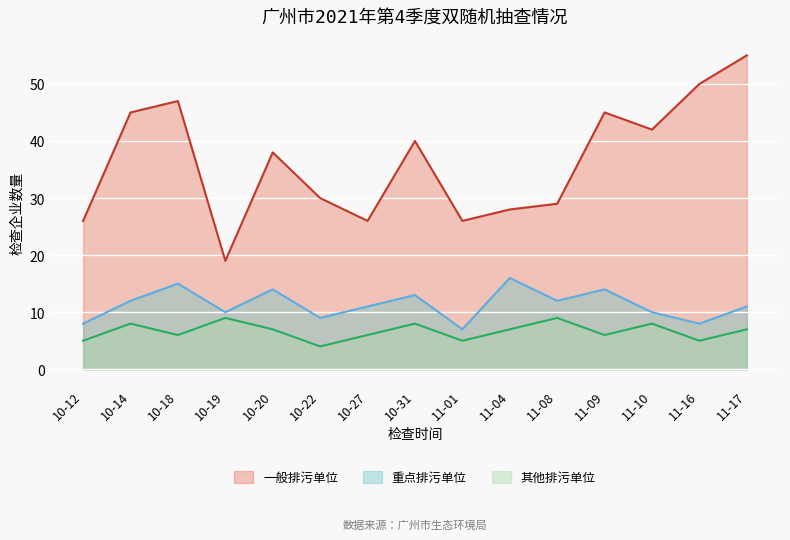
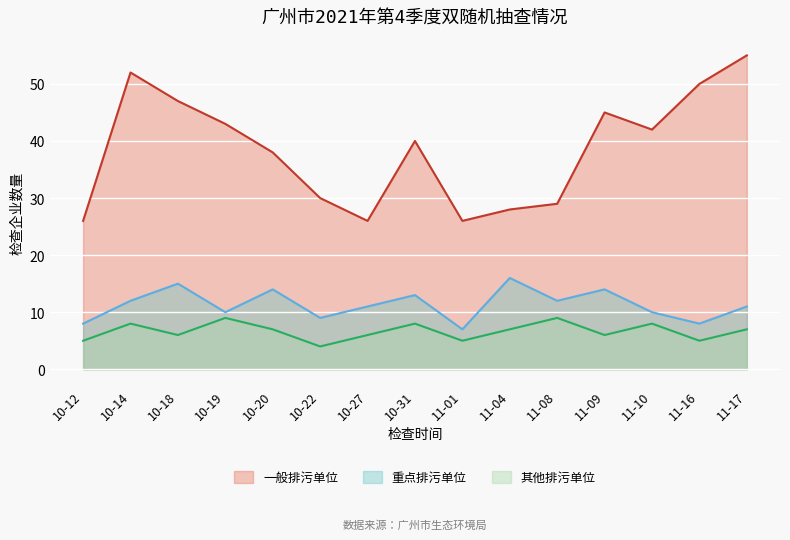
  {
    "一般排污单位": {
      "10-12": 26,
-     "10-14": 45,
+     "10-14": 52,
      "10-18": 47,
-     "10-19": 19,
+     "10-19": 43,
      "10-20": 38,
      "10-22": 30,
      "10-27": 26,
      "10-31": 40,
      "11-01": 26,
      "11-04": 28,
      "11-08": 29,
      "11-09": 45,
      "11-10": 42,
      "11-16": 50,
      "11-17": 55
    }
  }
